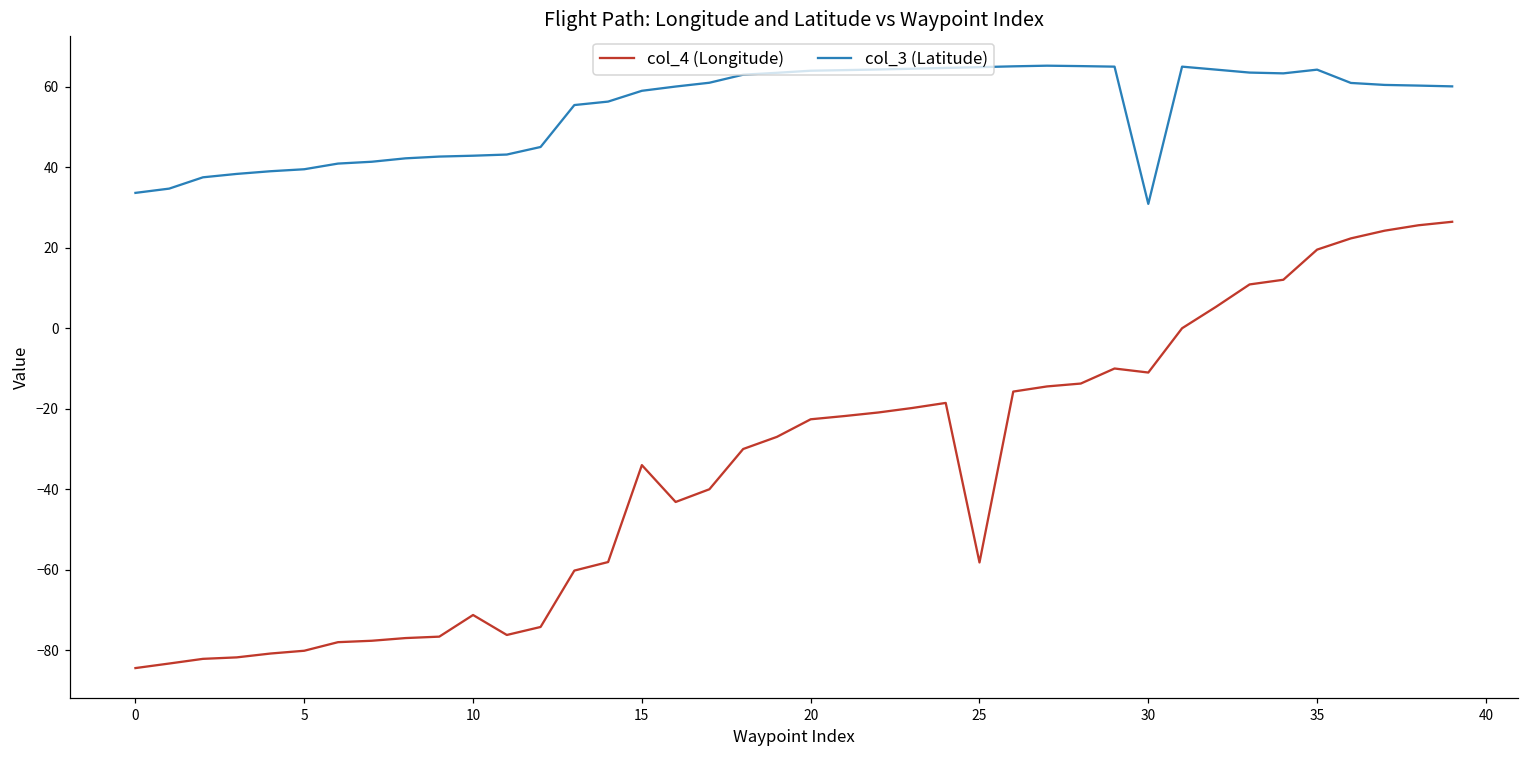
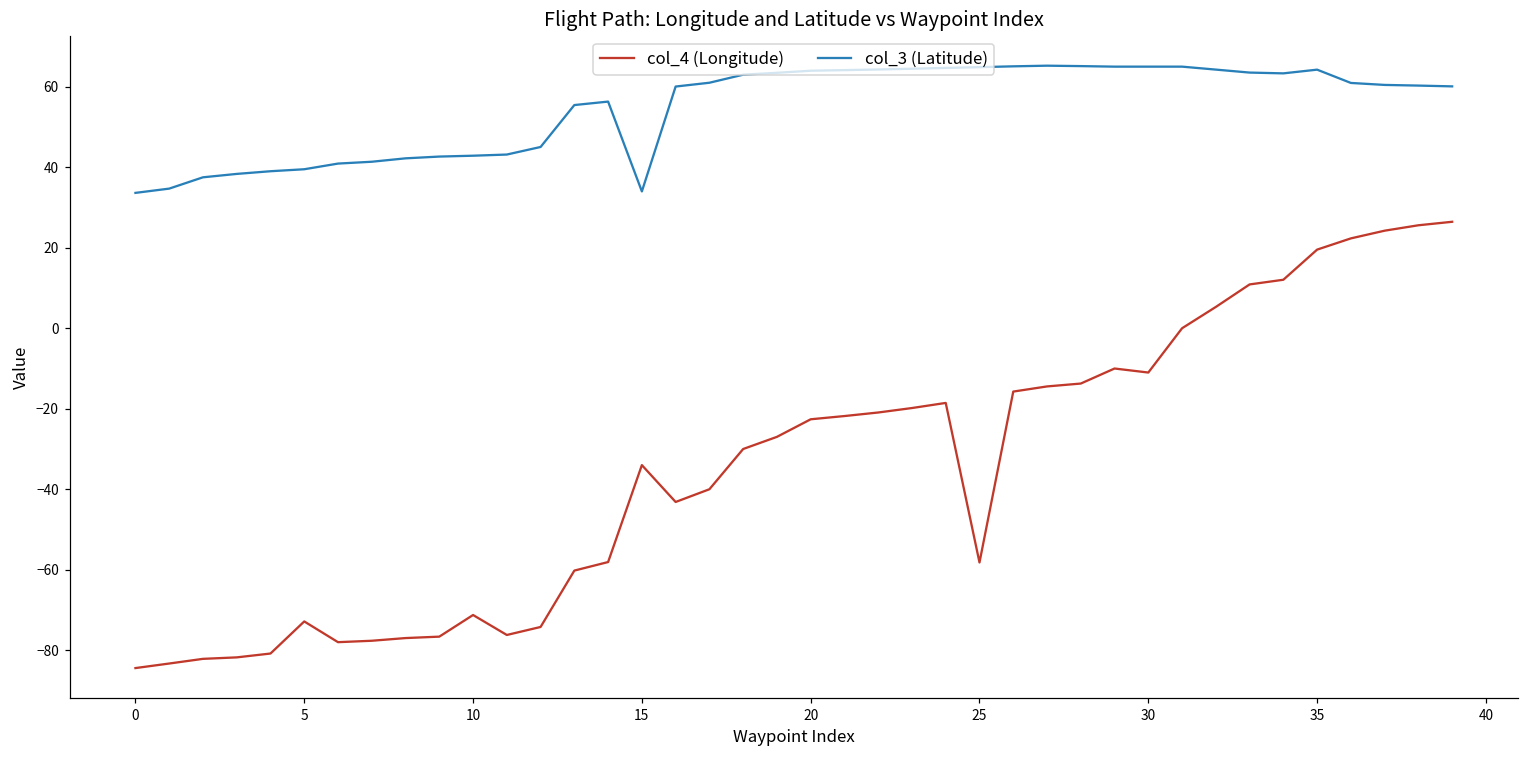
  {
    "col_4 (Longitude)": {
      "0": -84,
-     "5": -80,
+     "5": -73,
      "10": -71,
      "15": -34,
      "20": -23,
      "25": -58,
      "30": -11,
      "35": 20
    },
    "col_3 (Latitude)": {
      "0": 34,
      "5": 40,
      "10": 43,
-     "15": 59,
-     "30": 31,
+     "15": 34,
+     "30": 65,
      "35": 64
    }
  }
